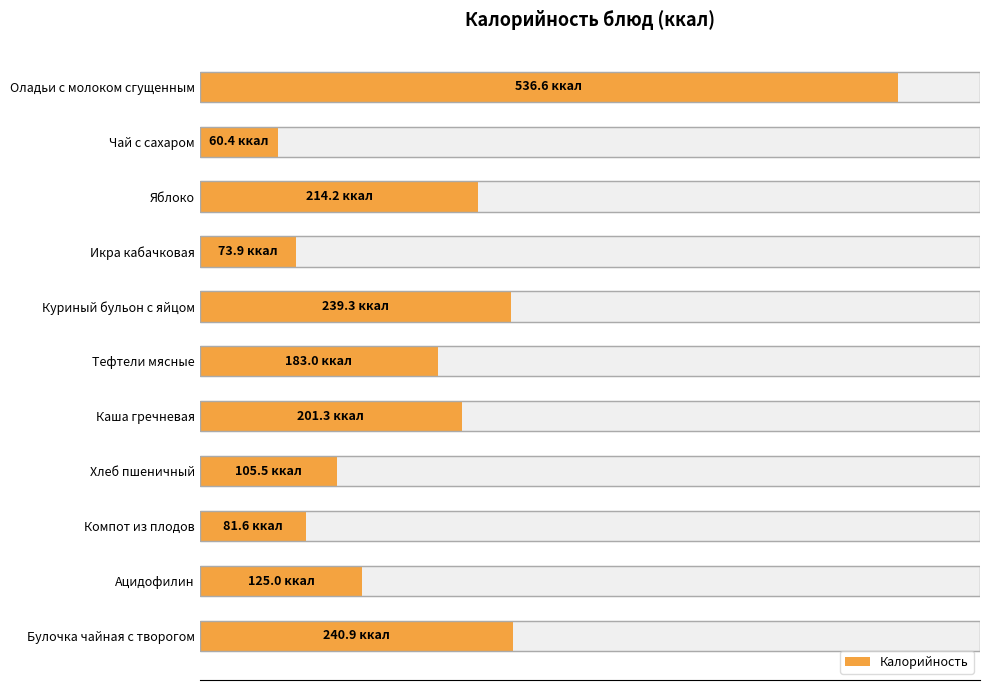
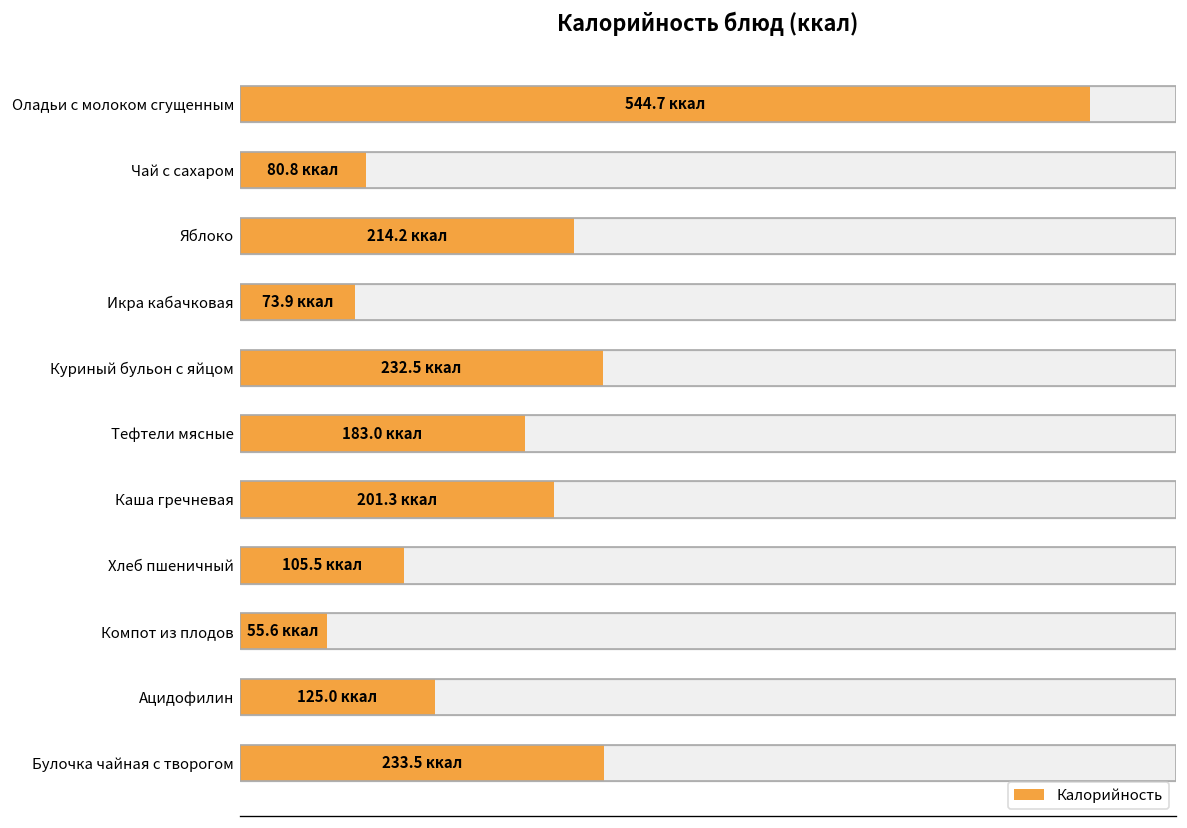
  {
    "Калорийность": {
-     "Оладьи с молоком сгущенным": 536.6,
-     "Чай с сахаром": 60.4,
-     "Куриный бульон с яйцом": 239.3,
-     "Компот из плодов": 81.6,
-     "Булочка чайная с творогом": 240.9
+     "Оладьи с молоком сгущенным": 544.7,
+     "Чай с сахаром": 80.8,
+     "Куриный бульон с яйцом": 232.5,
+     "Компот из плодов": 55.6,
+     "Булочка чайная с творогом": 233.5
    }
  }
